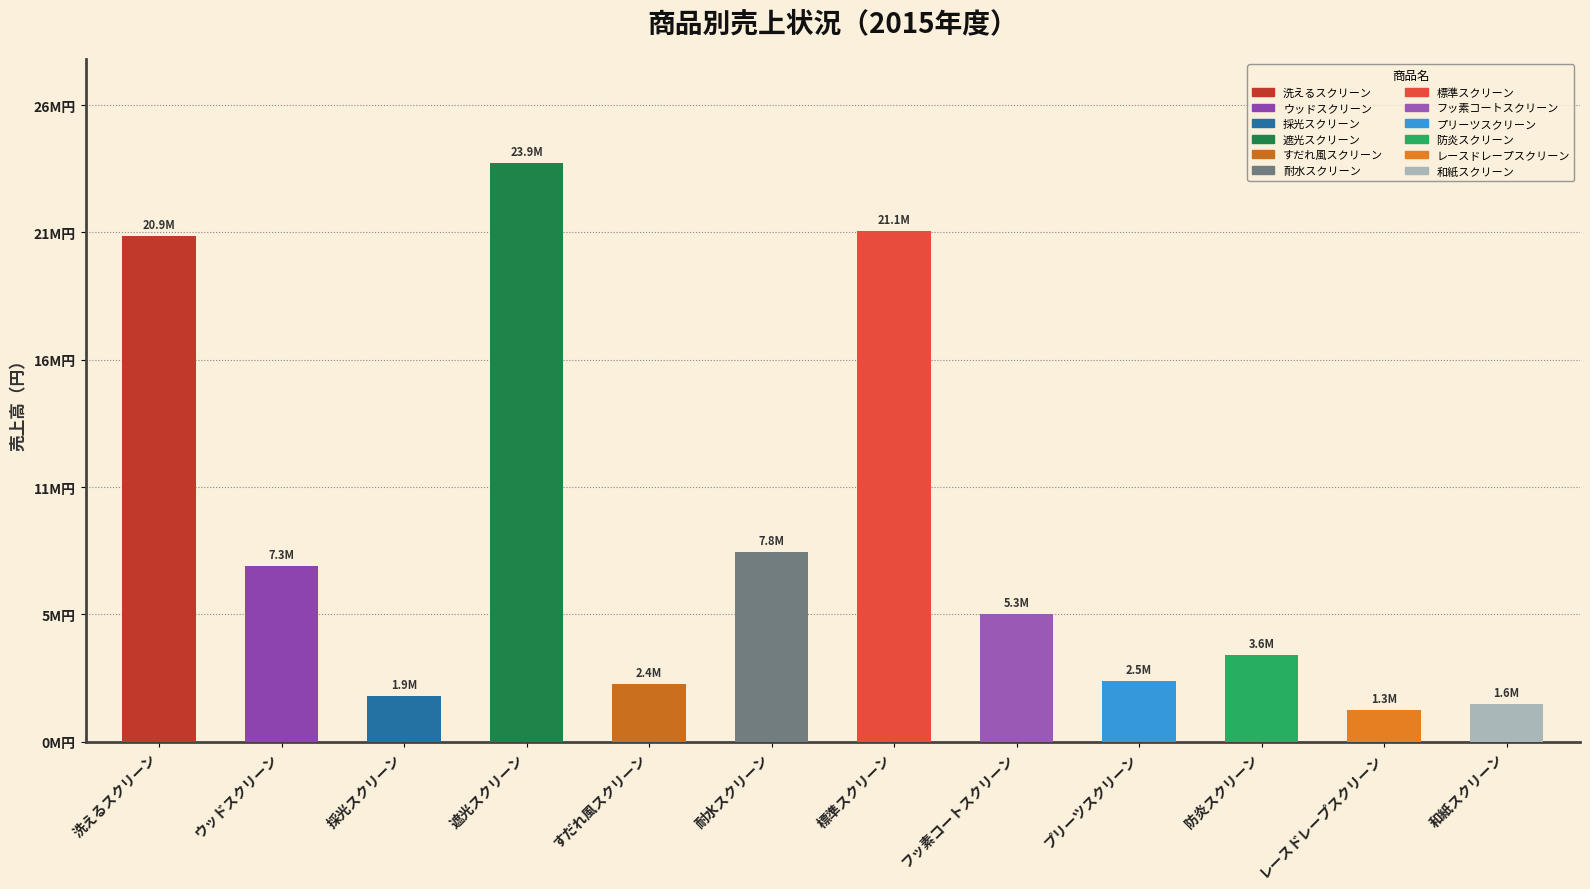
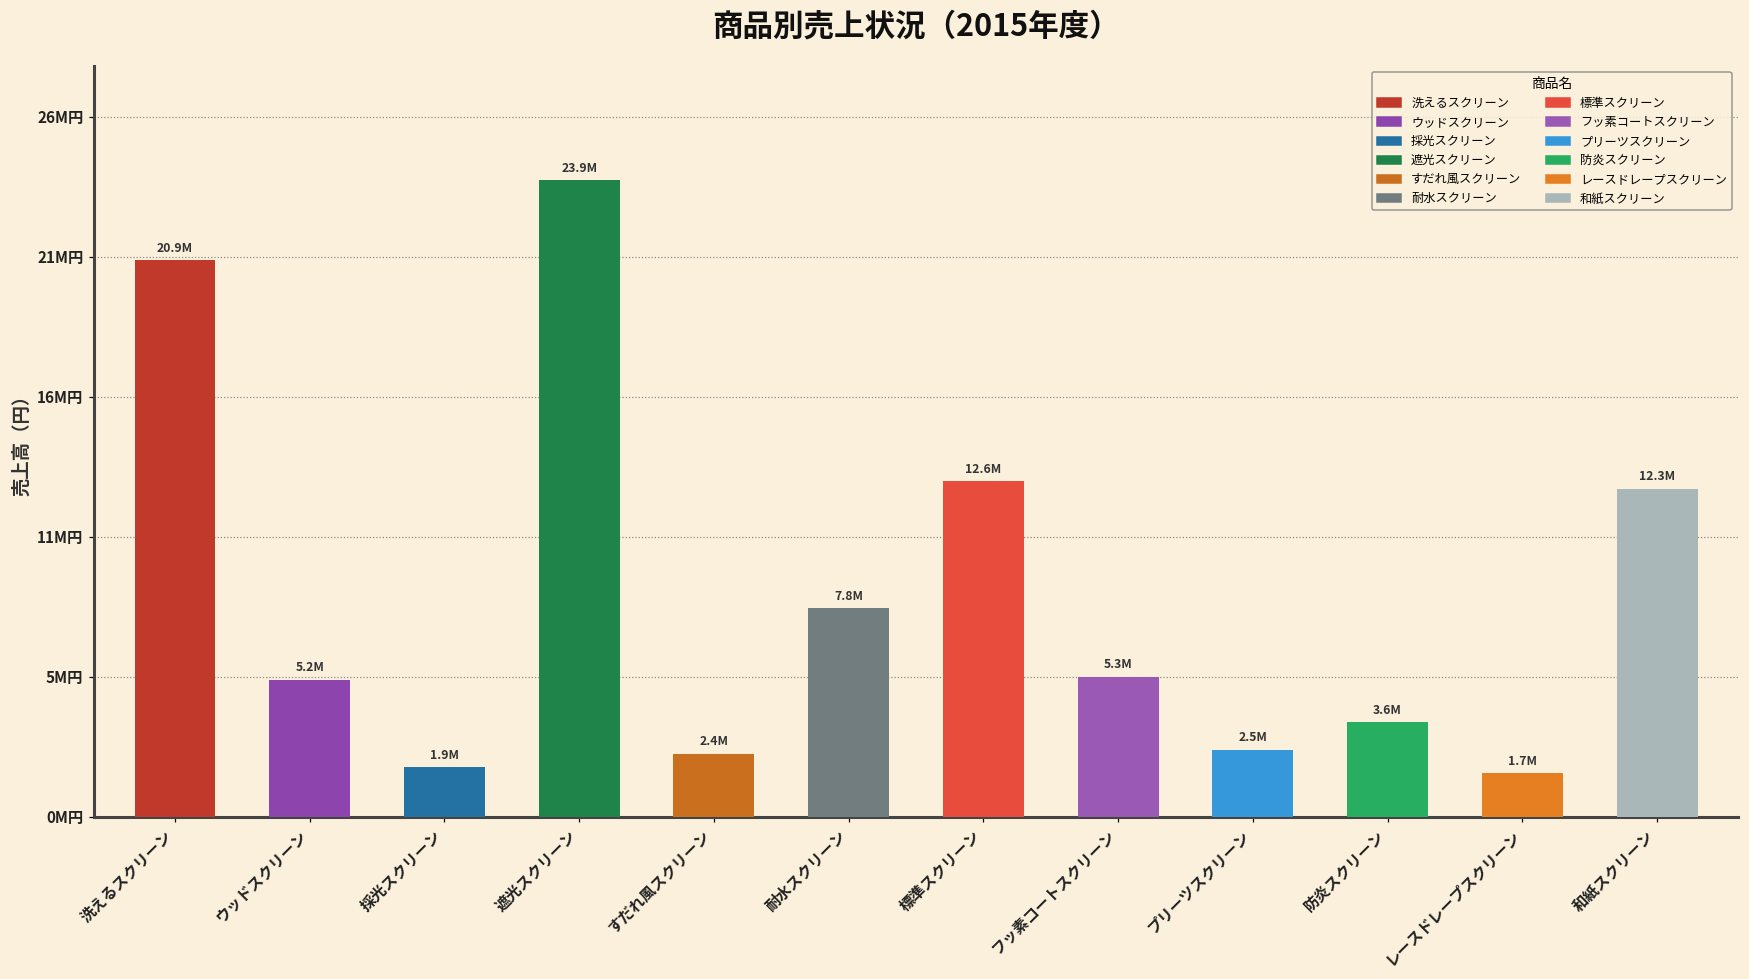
  {
    "洗えるスクリーン": "20.9M",
-   "ウッドスクリーン": "7.3M",
+   "ウッドスクリーン": "5.2M",
    "採光スクリーン": "1.9M",
    "遮光スクリーン": "23.9M",
    "すだれ風スクリーン": "2.4M",
    "耐水スクリーン": "7.8M",
-   "標準スクリーン": "21.1M",
+   "標準スクリーン": "12.6M",
    "フッ素コートスクリーン": "5.3M",
    "プリーツスクリーン": "2.5M",
    "防炎スクリーン": "3.6M",
-   "レースドレープスクリーン": "1.3M",
-   "和紙スクリーン": "1.6M"
+   "レースドレープスクリーン": "1.7M",
+   "和紙スクリーン": "12.3M"
  }
